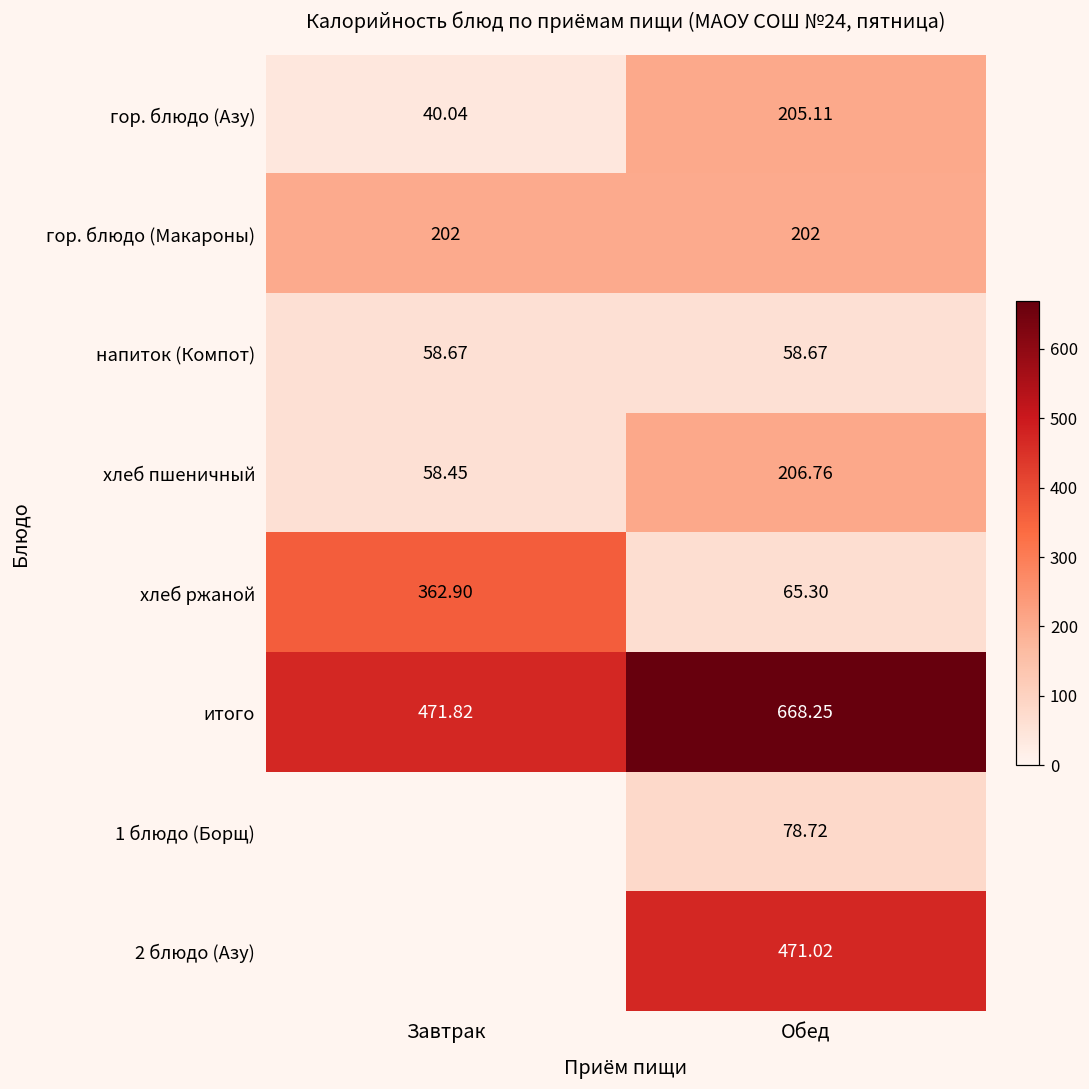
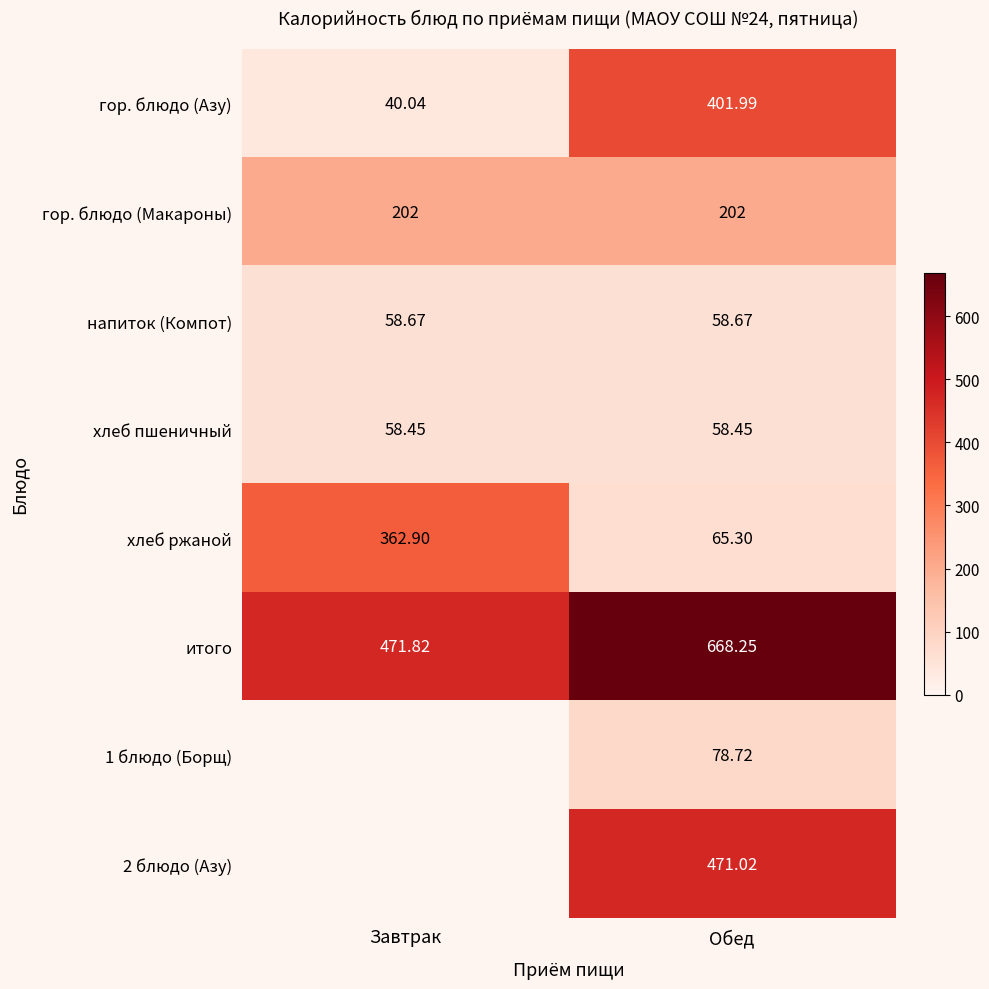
  {
    "гор. блюдо (Азу)": {
      "Завтрак": 40.04,
-     "Обед": 205.11
+     "Обед": 401.99
    },
    "гор. блюдо (Макароны)": {
      "Завтрак": 202,
      "Обед": 202
    },
    "напиток (Компот)": {
      "Завтрак": 58.67,
      "Обед": 58.67
    },
    "хлеб пшеничный": {
      "Завтрак": 58.45,
-     "Обед": 206.76
+     "Обед": 58.45
    },
    "хлеб ржаной": {
      "Завтрак": 362.90,
      "Обед": 65.30
    },
    "итого": {
      "Завтрак": 471.82,
      "Обед": 668.25
    },
    "1 блюдо (Борщ)": {
      "Обед": 78.72
    },
    "2 блюдо (Азу)": {
      "Обед": 471.02
    }
  }
